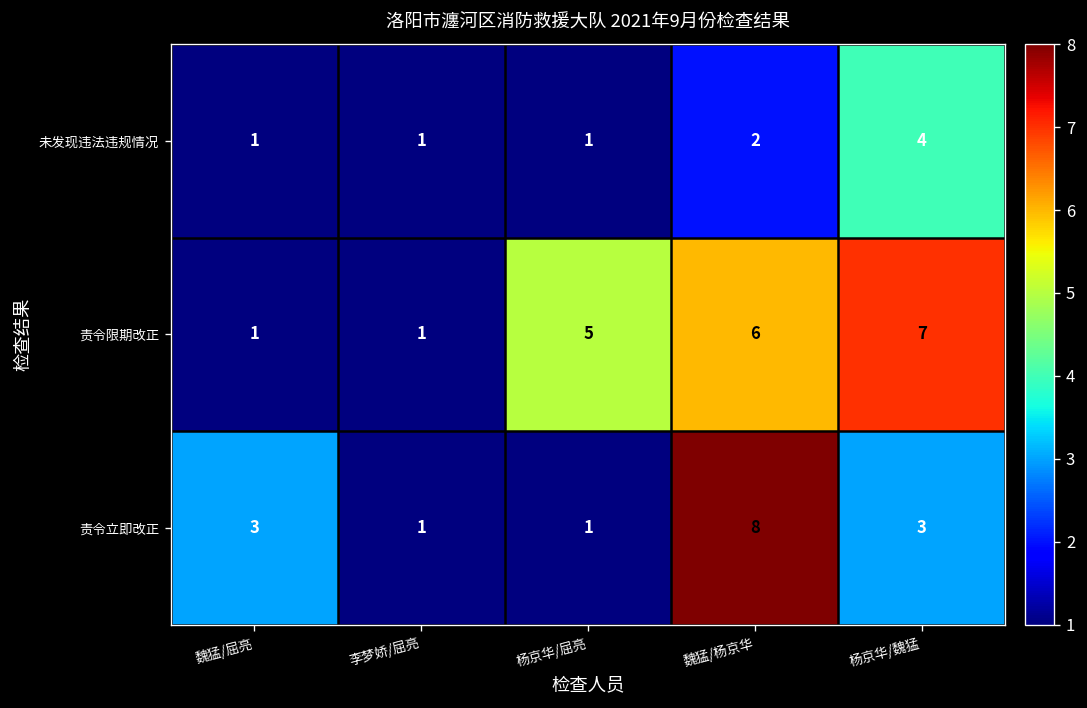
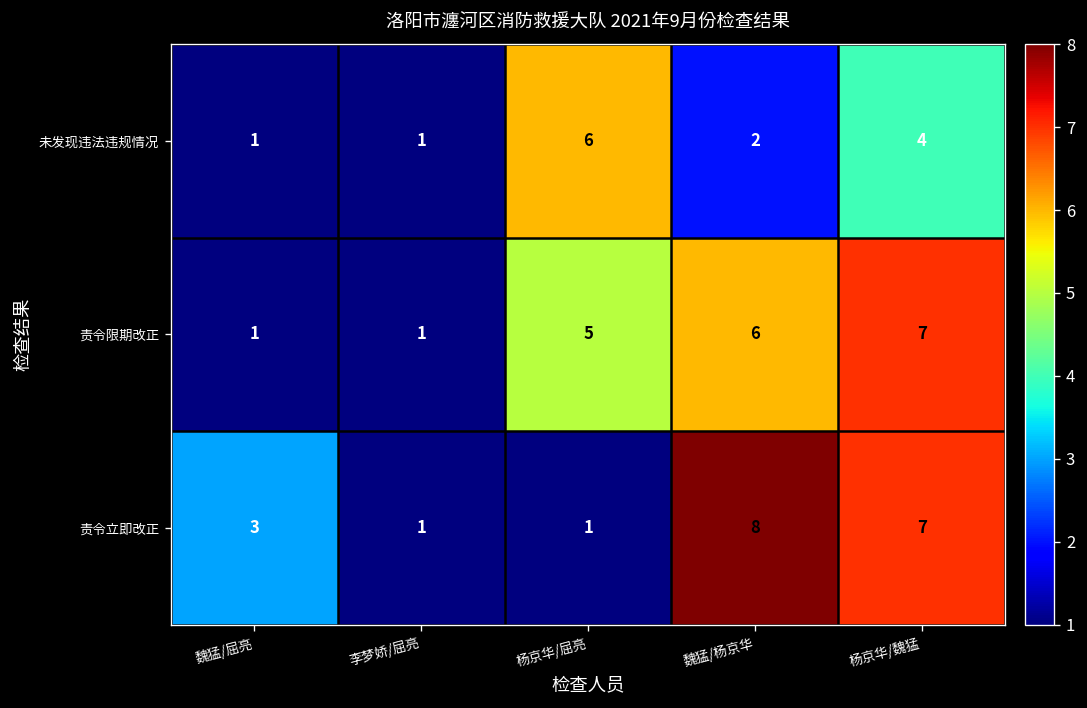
  {
    "未发现违法违规情况": {
      "魏猛/屈亮": 1,
      "李梦娇/屈亮": 1,
-     "杨京华/屈亮": 1,
+     "杨京华/屈亮": 6,
      "魏猛/杨京华": 2,
      "杨京华/魏猛": 4
    },
    "责令限期改正": {
      "魏猛/屈亮": 1,
      "李梦娇/屈亮": 1,
      "杨京华/屈亮": 5,
      "魏猛/杨京华": 6,
      "杨京华/魏猛": 7
    },
    "责令立即改正": {
      "魏猛/屈亮": 3,
      "李梦娇/屈亮": 1,
      "杨京华/屈亮": 1,
      "魏猛/杨京华": 8,
-     "杨京华/魏猛": 3
+     "杨京华/魏猛": 7
    }
  }
